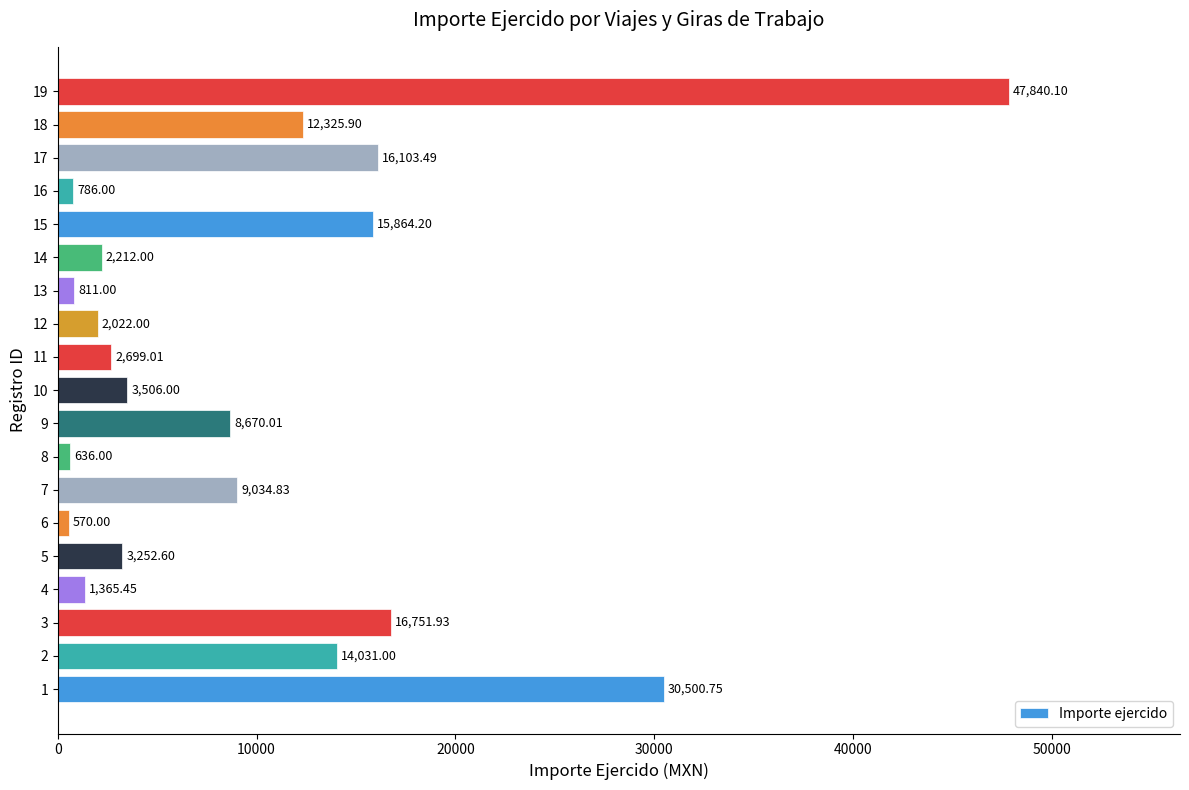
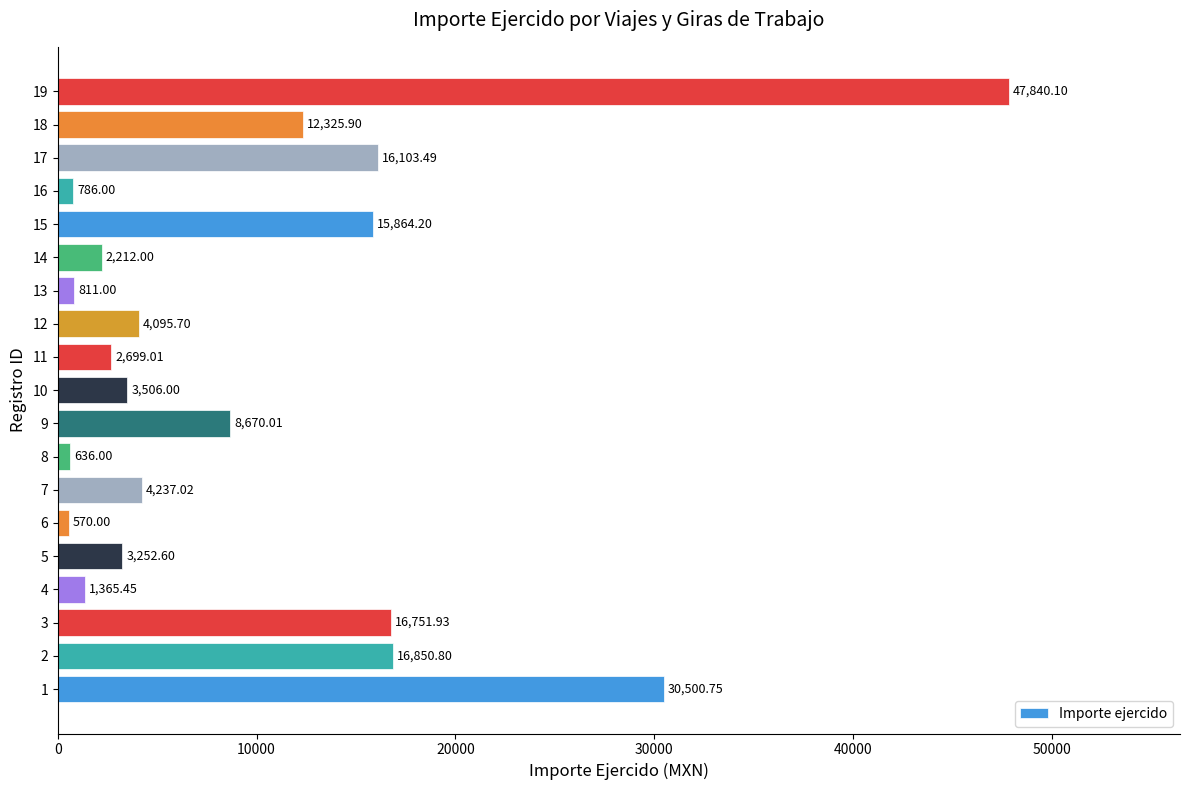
  {
    "19": "47,840.10",
    "18": "12,325.90",
    "17": "16,103.49",
    "16": "786.00",
    "15": "15,864.20",
    "14": "2,212.00",
    "13": "811.00",
-   "12": "2,022.00",
+   "12": "4,095.70",
    "11": "2,699.01",
    "10": "3,506.00",
    "9": "8,670.01",
    "8": "636.00",
-   "7": "9,034.83",
+   "7": "4,237.02",
    "6": "570.00",
    "5": "3,252.60",
    "4": "1,365.45",
    "3": "16,751.93",
-   "2": "14,031.00",
+   "2": "16,850.80",
    "1": "30,500.75"
  }
